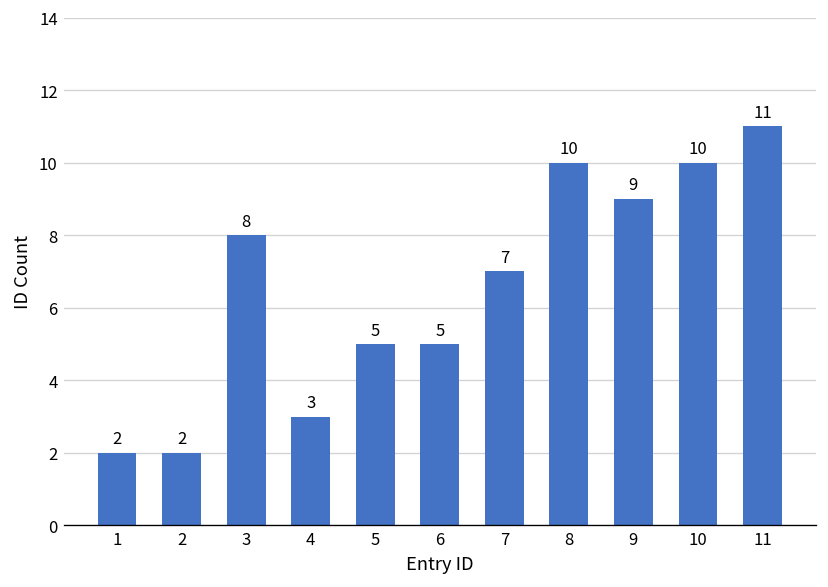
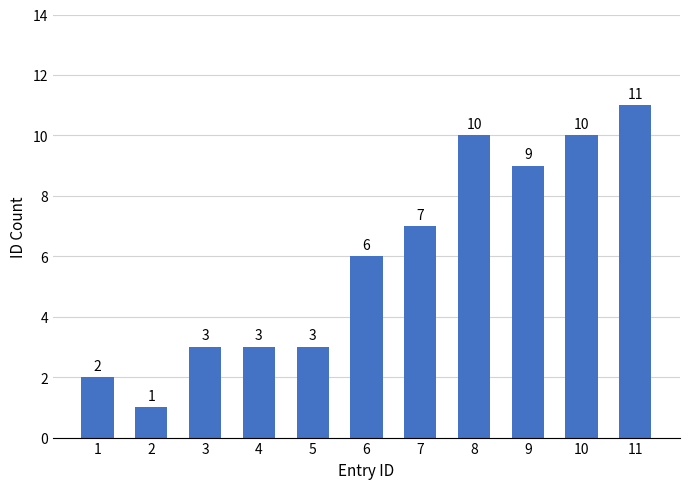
  {
    "1": 2,
-   "2": 2,
-   "3": 8,
+   "2": 1,
+   "3": 3,
    "4": 3,
-   "5": 5,
-   "6": 5,
+   "5": 3,
+   "6": 6,
    "7": 7,
    "8": 10,
    "9": 9,
    "10": 10,
    "11": 11
  }
